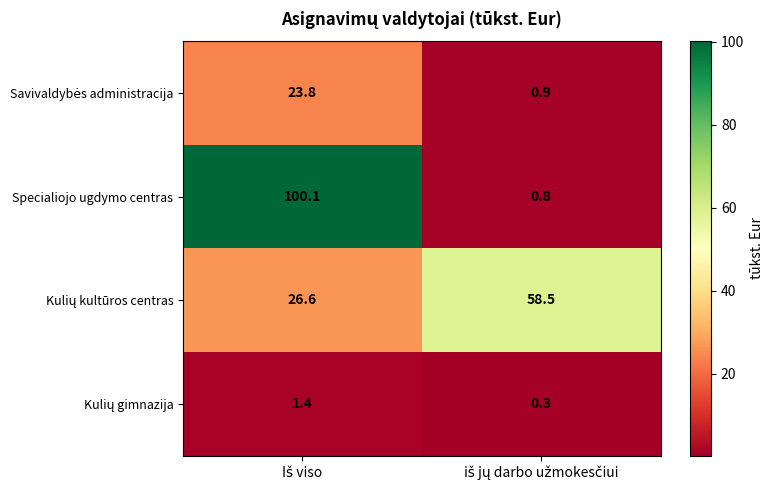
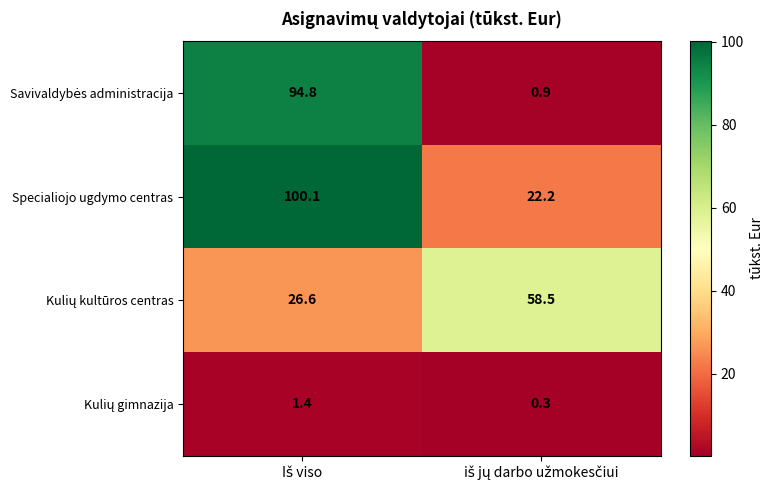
  {
    "Savivaldybės administracija": {
-     "Iš viso": 23.8,
+     "Iš viso": 94.8,
      "iš jų darbo užmokesčiui": 0.9
    },
    "Specialiojo ugdymo centras": {
      "Iš viso": 100.1,
-     "iš jų darbo užmokesčiui": 0.8
+     "iš jų darbo užmokesčiui": 22.2
    },
    "Kulių kultūros centras": {
      "Iš viso": 26.6,
      "iš jų darbo užmokesčiui": 58.5
    },
    "Kulių gimnazija": {
      "Iš viso": 1.4,
      "iš jų darbo užmokesčiui": 0.3
    }
  }
